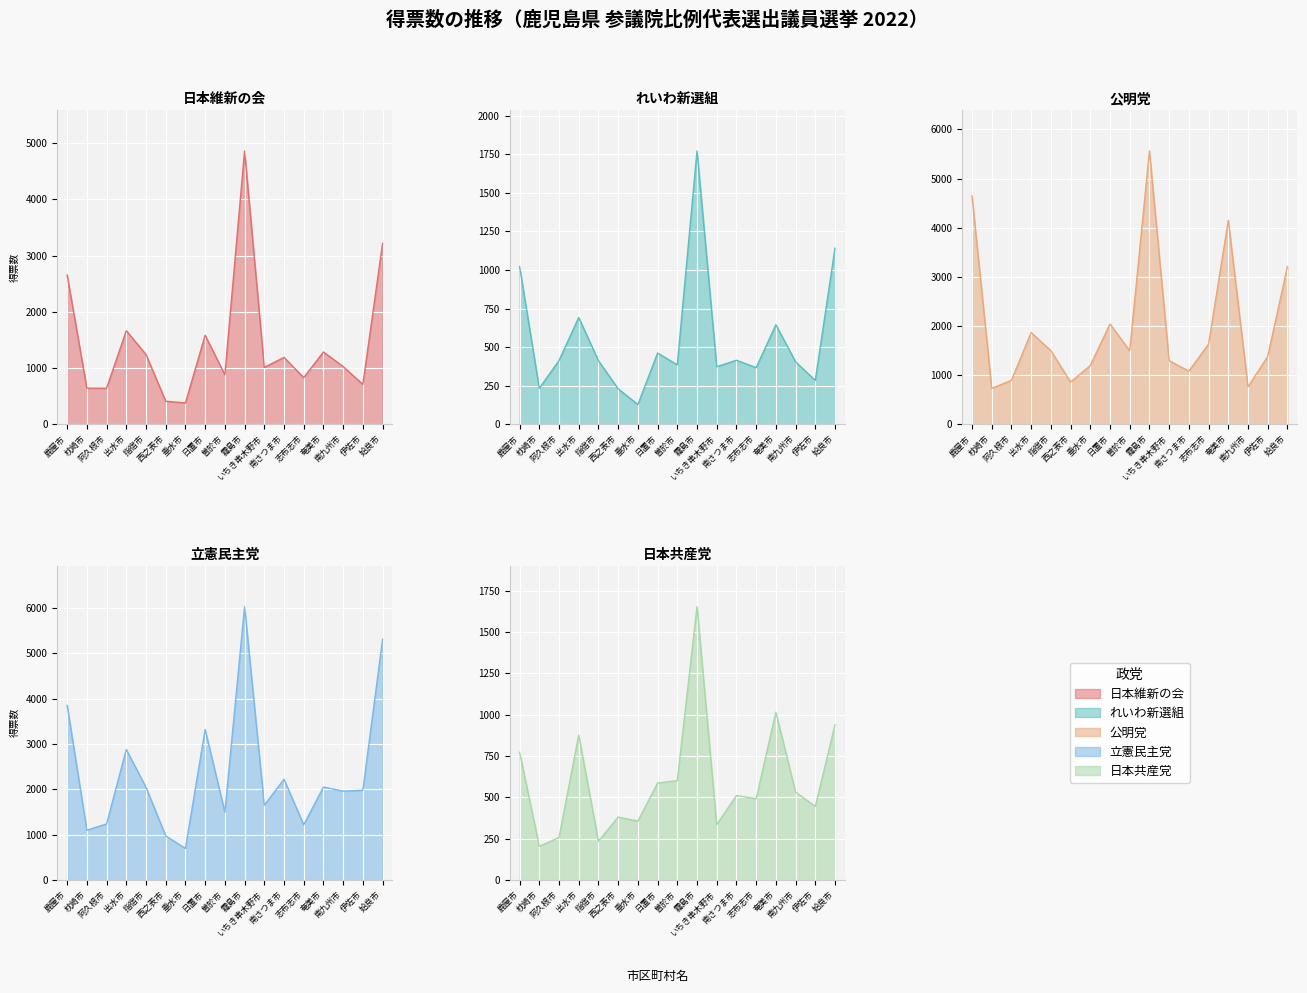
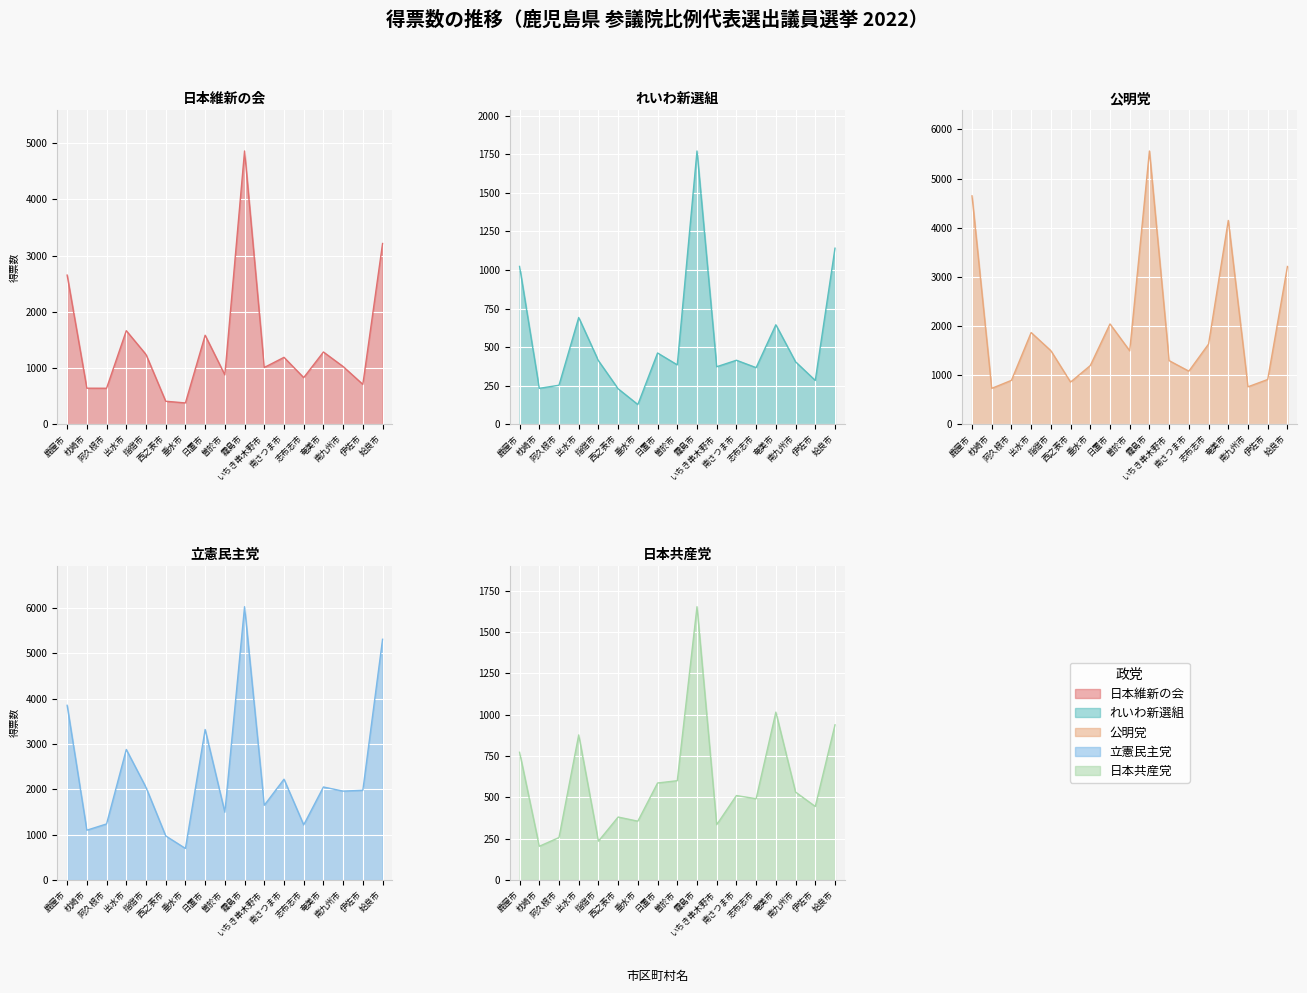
  {
    "日本維新の会": {
      "鹿屋市": 2700,
      "枕崎市": 600,
      "阿久根市": 600,
      "出水市": 1700,
      "指宿市": 1200,
      "西之表市": 400,
      "垂水市": 400,
      "日置市": 1600,
      "曽於市": 900,
      "霧島市": 4900,
      "いちき串木野市": 1000,
      "南さつま市": 1200,
      "志布志市": 800,
      "奄美市": 1300,
      "南九州市": 1000,
      "伊佐市": 700,
      "姶良市": 3200
    },
    "れいわ新選組": {
      "鹿屋市": 1020,
      "枕崎市": 230,
-     "阿久根市": 410,
+     "阿久根市": 250,
      "出水市": 690,
      "指宿市": 410,
      "西之表市": 230,
      "垂水市": 130,
      "日置市": 460,
      "曽於市": 390,
      "霧島市": 1770,
      "いちき串木野市": 370,
      "南さつま市": 420,
      "志布志市": 370,
      "奄美市": 650,
      "南九州市": 410,
      "伊佐市": 280,
      "姶良市": 1140
    },
    "公明党": {
      "鹿屋市": 4600,
      "枕崎市": 700,
      "阿久根市": 900,
      "出水市": 1900,
      "指宿市": 1500,
      "西之表市": 900,
      "垂水市": 1200,
      "日置市": 2000,
      "曽於市": 1500,
      "霧島市": 5600,
      "いちき串木野市": 1300,
      "南さつま市": 1100,
      "志布志市": 1600,
      "奄美市": 4100,
      "南九州市": 800,
-     "伊佐市": 1400,
+     "伊佐市": 900,
      "姶良市": 3200
    },
    "立憲民主党": {
      "鹿屋市": 3900,
      "枕崎市": 1100,
      "阿久根市": 1200,
      "出水市": 2900,
      "指宿市": 2000,
      "西之表市": 1000,
      "垂水市": 700,
      "日置市": 3300,
      "曽於市": 1500,
      "霧島市": 6000,
      "いちき串木野市": 1600,
      "南さつま市": 2200,
      "志布志市": 1200,
      "奄美市": 2100,
      "南九州市": 2000,
      "伊佐市": 2000,
      "姶良市": 5300
    },
    "日本共産党": {
      "鹿屋市": 770,
      "枕崎市": 200,
      "阿久根市": 260,
      "出水市": 880,
      "指宿市": 240,
      "西之表市": 380,
      "垂水市": 360,
      "日置市": 590,
      "曽於市": 600,
      "霧島市": 1650,
      "いちき串木野市": 340,
      "南さつま市": 510,
      "志布志市": 490,
      "奄美市": 1020,
      "南九州市": 530,
      "伊佐市": 450,
      "姶良市": 940
    }
  }
